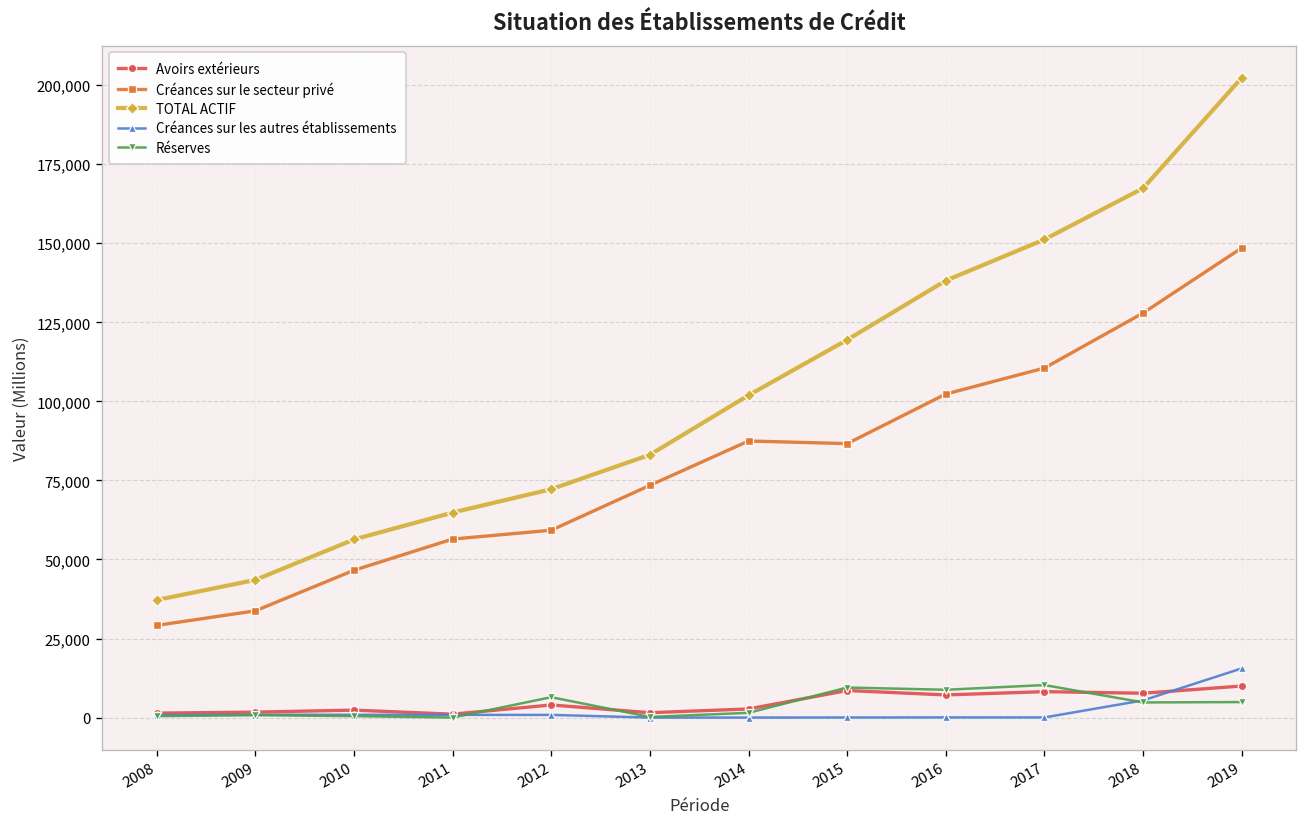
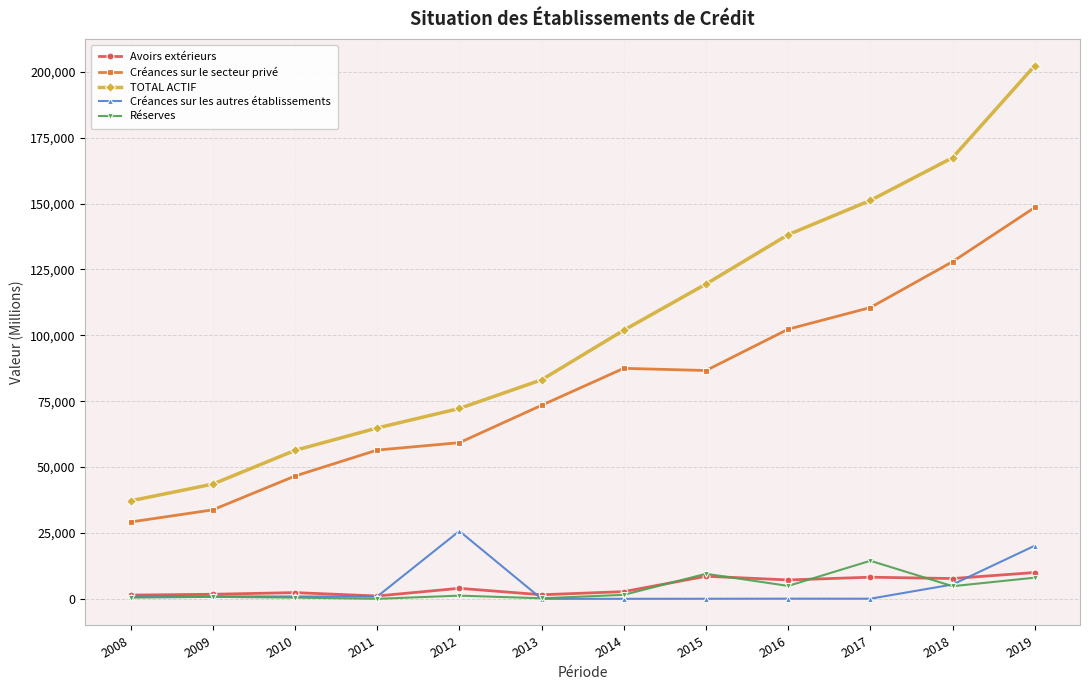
  {
    "Créances sur les autres établissements": {
-     "2012": "1,000",
+     "2012": "26,000",
      "2014": "0",
      "2015": "0",
      "2016": "0",
      "2017": "0",
-     "2019": "16,000"
+     "2019": "20,000"
    },
    "Réserves": {
-     "2012": "6,000",
+     "2012": "1,000",
      "2014": "2,000",
-     "2016": "9,000",
-     "2017": "10,000",
-     "2019": "5,000"
+     "2016": "5,000",
+     "2017": "14,000",
+     "2019": "8,000"
    }
  }
